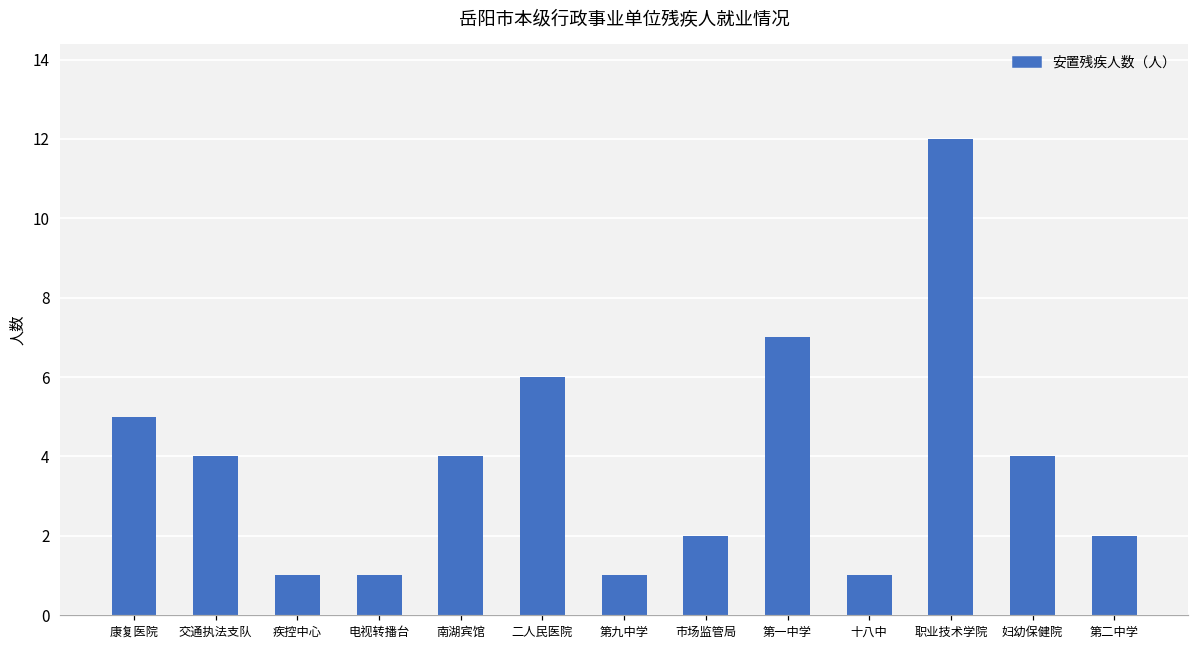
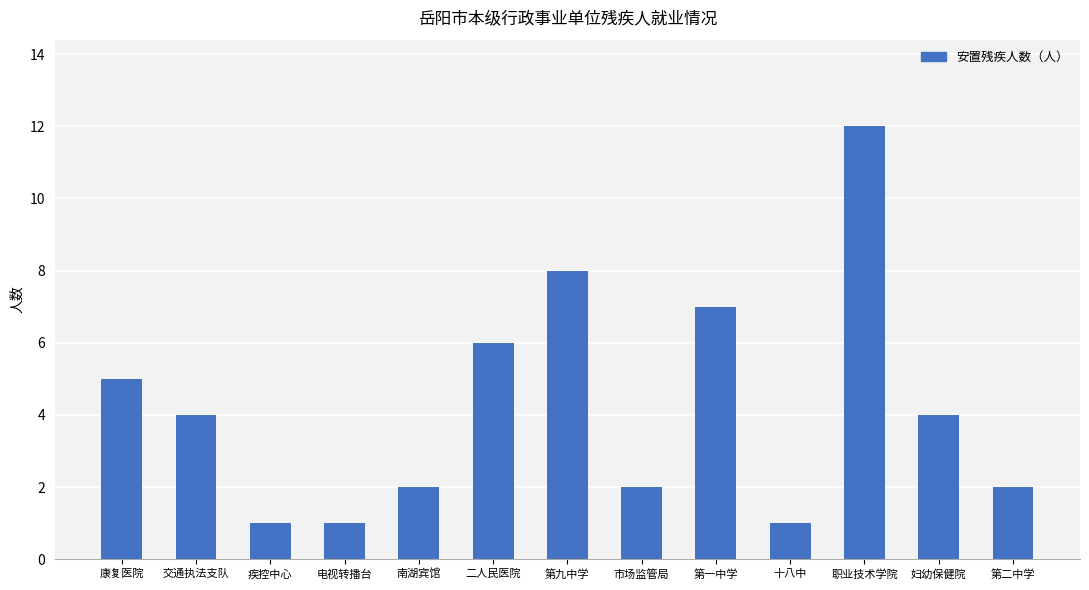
  {
    "康复医院": 5,
    "交通执法支队": 4,
    "疾控中心": 1,
    "电视转播台": 1,
-   "南湖宾馆": 4,
+   "南湖宾馆": 2,
    "二人民医院": 6,
-   "第九中学": 1,
+   "第九中学": 8,
    "市场监管局": 2,
    "第一中学": 7,
    "十八中": 1,
    "职业技术学院": 12,
    "妇幼保健院": 4,
    "第二中学": 2
  }
